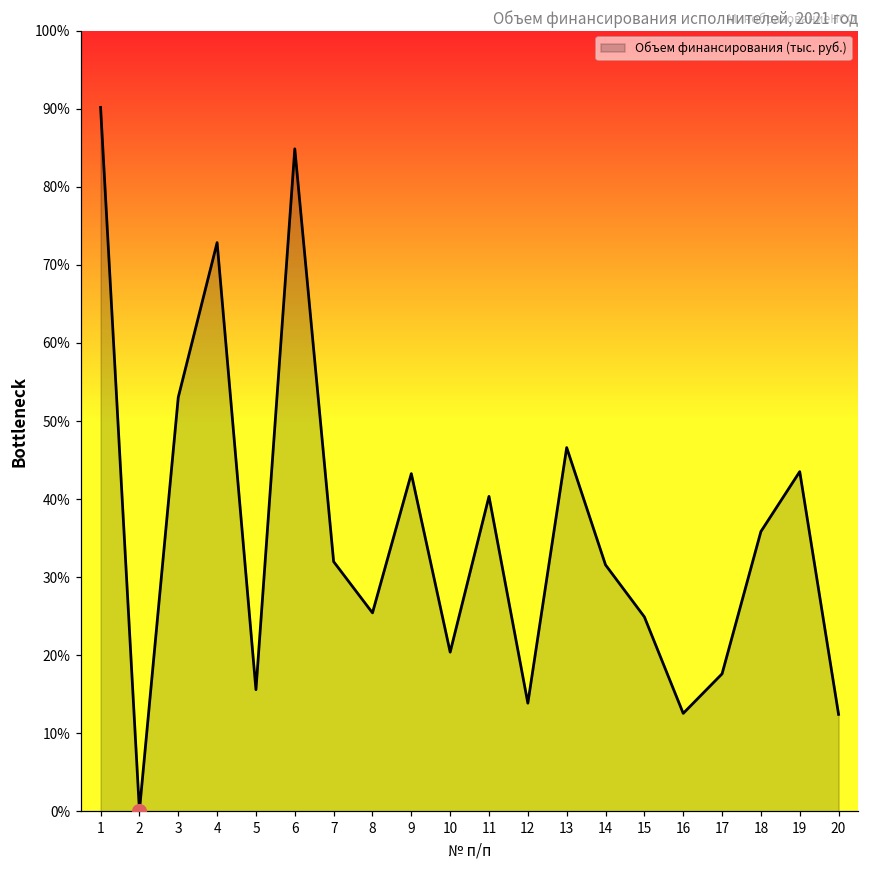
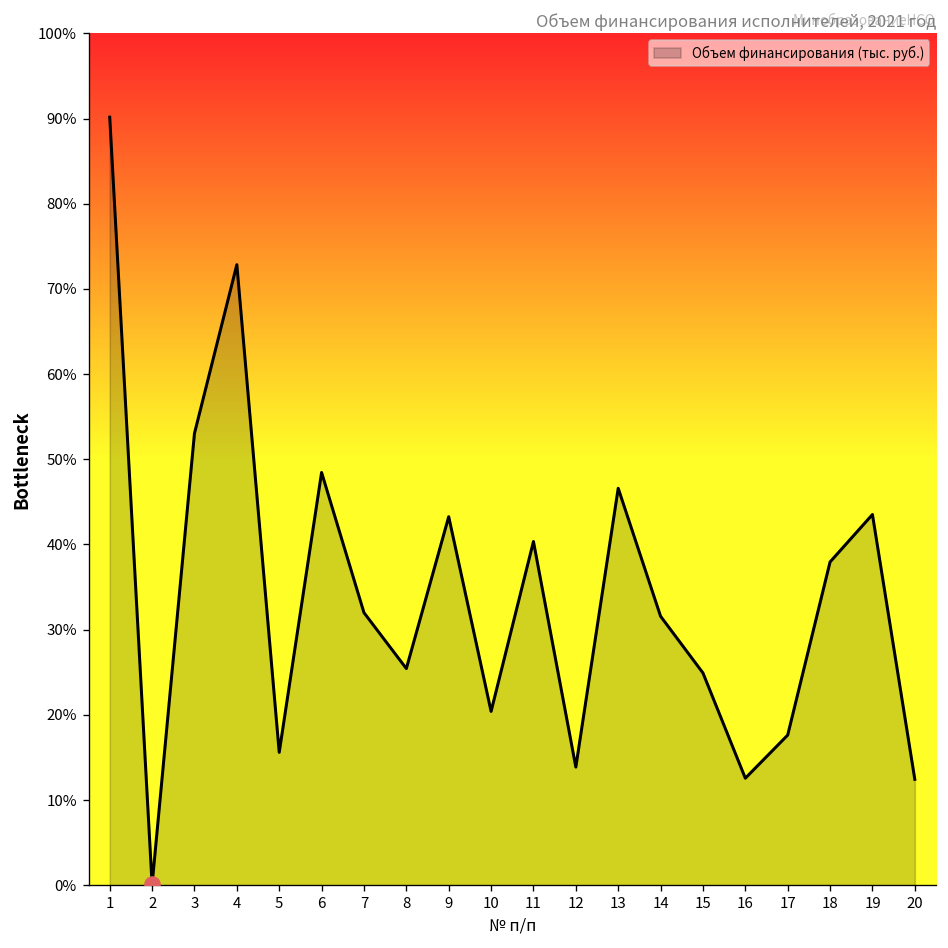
  {
    "Объем финансирования (тыс. руб.)": {
      "1": "90%",
      "3": "53%",
      "4": "73%",
      "5": "16%",
-     "6": "85%",
+     "6": "48%",
      "7": "32%",
      "8": "25%",
      "9": "43%",
      "10": "20%",
      "11": "40%",
      "12": "14%",
      "13": "47%",
      "14": "32%",
      "15": "25%",
      "16": "13%",
      "17": "18%",
-     "18": "36%",
+     "18": "38%",
      "19": "44%",
      "20": "12%"
    }
  }
